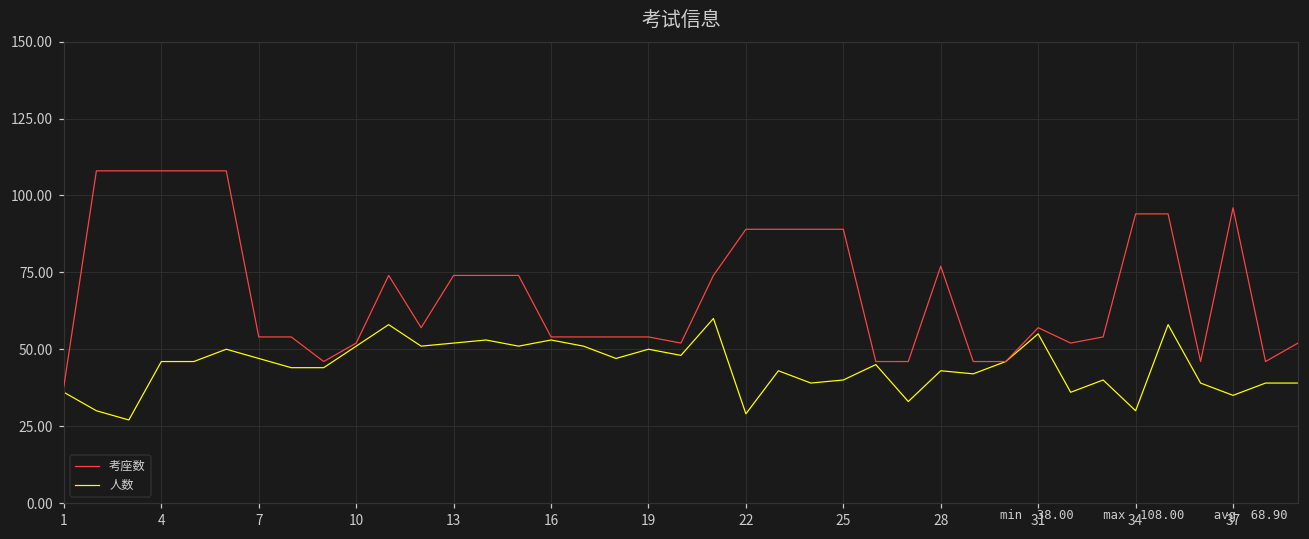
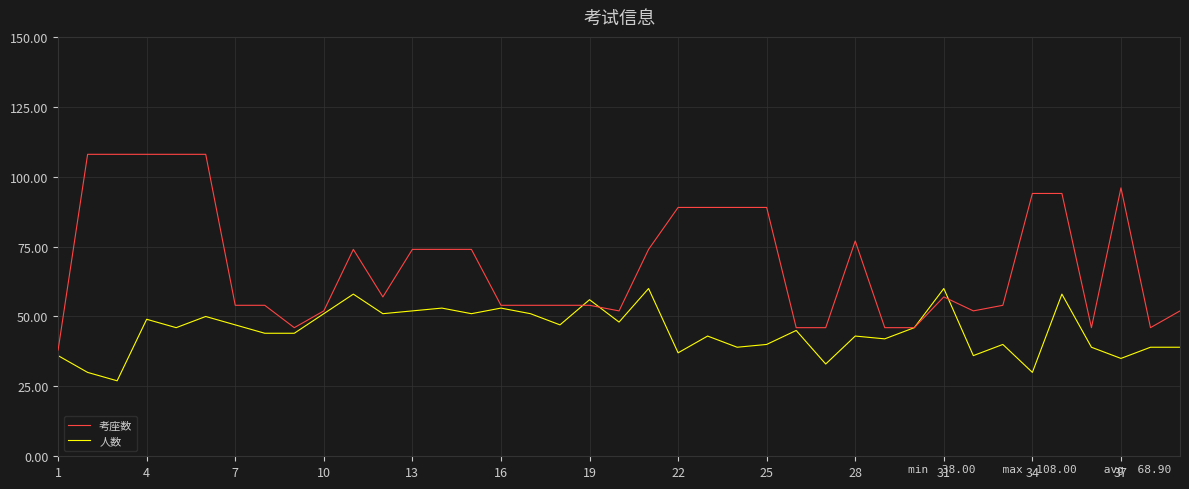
  {
    "考座数": {
      "1": 38,
      "4": 108,
      "7": 54,
      "10": 52,
      "13": 74,
      "16": 54,
      "19": 54,
      "22": 89,
      "25": 89,
      "28": 77,
      "31": 57,
      "34": 94,
      "37": 96
    },
    "人数": {
      "1": 36,
-     "4": 46,
+     "4": 49,
      "7": 47,
      "10": 51,
      "13": 52,
      "16": 53,
-     "19": 50,
-     "22": 29,
+     "19": 56,
+     "22": 37,
      "25": 40,
      "28": 43,
-     "31": 55,
+     "31": 60,
      "34": 30,
      "37": 35
    }
  }
